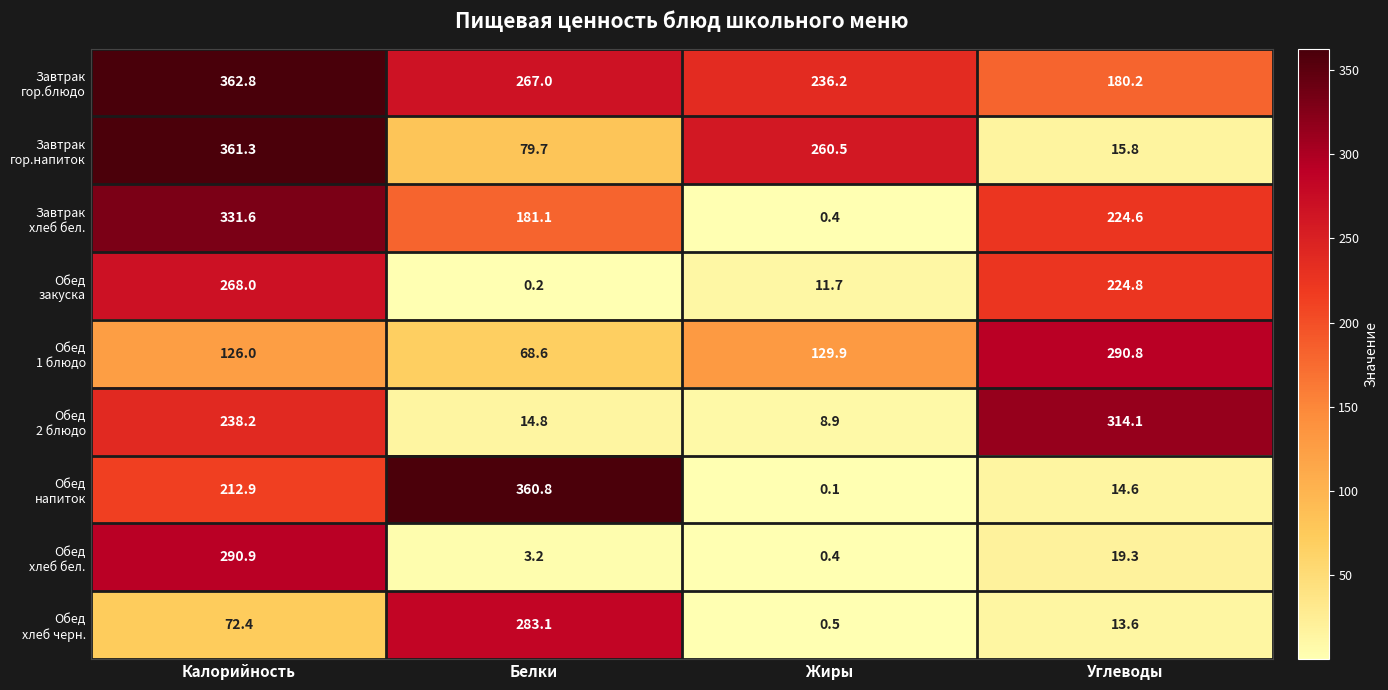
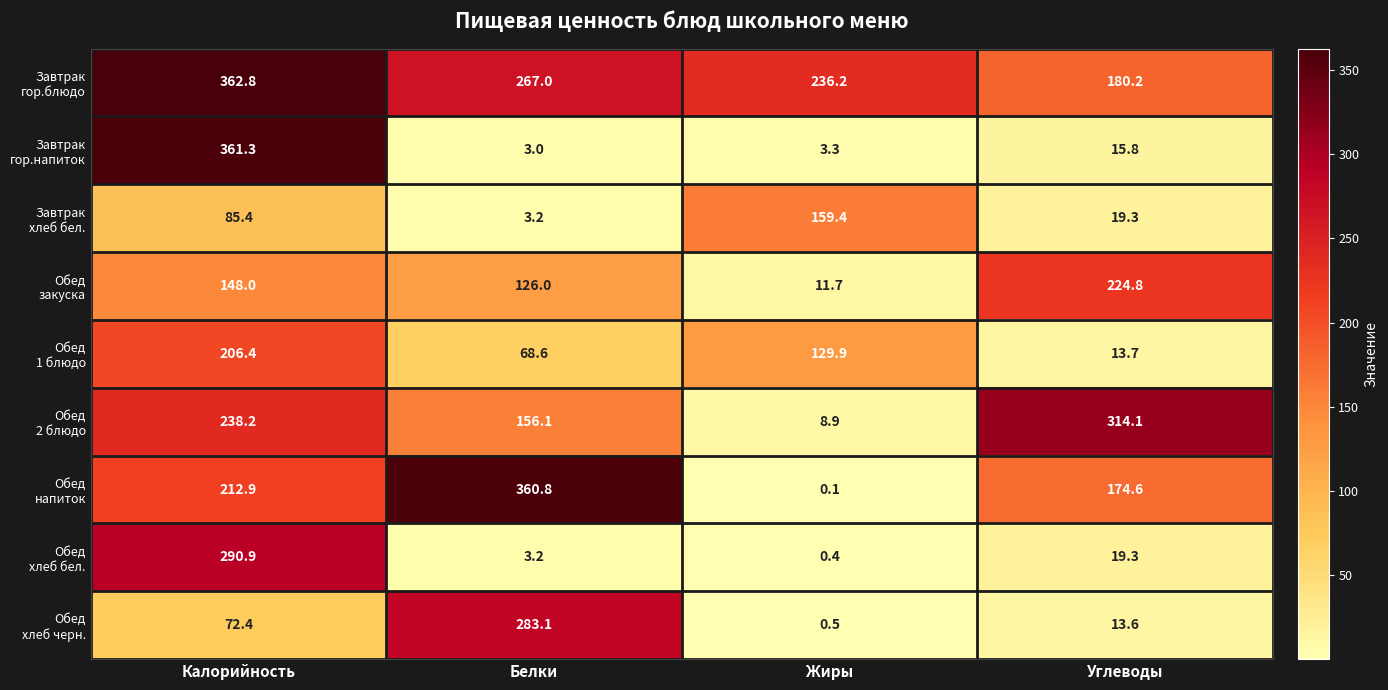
  {
    "Завтрак гор.блюдо": {
      "Калорийность": 362.8,
      "Белки": 267.0,
      "Жиры": 236.2,
      "Углеводы": 180.2
    },
    "Завтрак гор.напиток": {
      "Калорийность": 361.3,
-     "Белки": 79.7,
-     "Жиры": 260.5,
+     "Белки": 3.0,
+     "Жиры": 3.3,
      "Углеводы": 15.8
    },
    "Завтрак хлеб бел.": {
-     "Калорийность": 331.6,
-     "Белки": 181.1,
-     "Жиры": 0.4,
-     "Углеводы": 224.6
+     "Калорийность": 85.4,
+     "Белки": 3.2,
+     "Жиры": 159.4,
+     "Углеводы": 19.3
    },
    "Обед закуска": {
-     "Калорийность": 268.0,
-     "Белки": 0.2,
+     "Калорийность": 148.0,
+     "Белки": 126.0,
      "Жиры": 11.7,
      "Углеводы": 224.8
    },
    "Обед 1 блюдо": {
-     "Калорийность": 126.0,
+     "Калорийность": 206.4,
      "Белки": 68.6,
      "Жиры": 129.9,
-     "Углеводы": 290.8
+     "Углеводы": 13.7
    },
    "Обед 2 блюдо": {
      "Калорийность": 238.2,
-     "Белки": 14.8,
+     "Белки": 156.1,
      "Жиры": 8.9,
      "Углеводы": 314.1
    },
    "Обед напиток": {
      "Калорийность": 212.9,
      "Белки": 360.8,
      "Жиры": 0.1,
-     "Углеводы": 14.6
+     "Углеводы": 174.6
    },
    "Обед хлеб бел.": {
      "Калорийность": 290.9,
      "Белки": 3.2,
      "Жиры": 0.4,
      "Углеводы": 19.3
    },
    "Обед хлеб черн.": {
      "Калорийность": 72.4,
      "Белки": 283.1,
      "Жиры": 0.5,
      "Углеводы": 13.6
    }
  }
